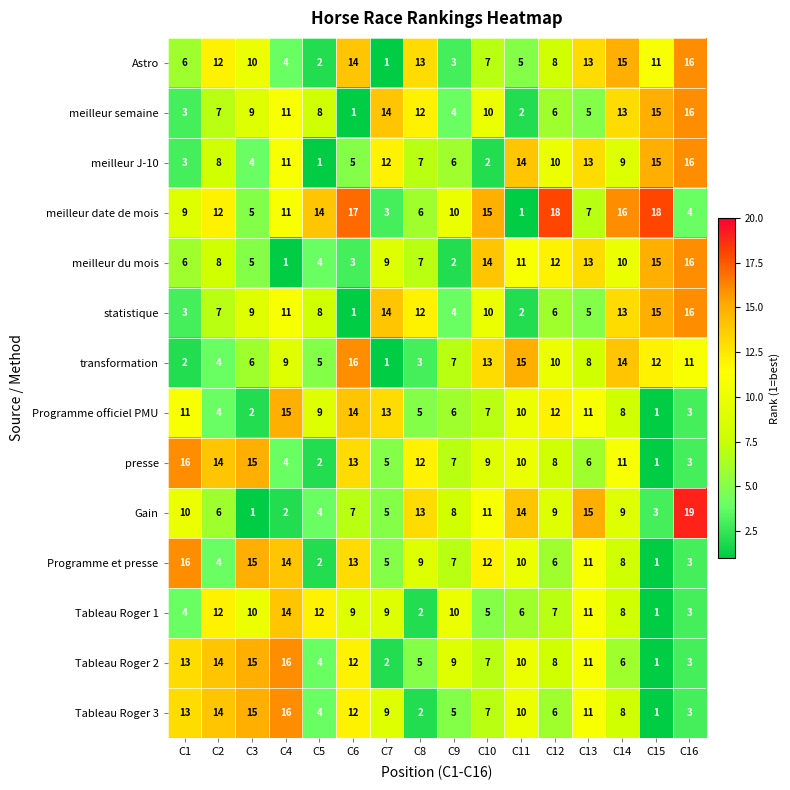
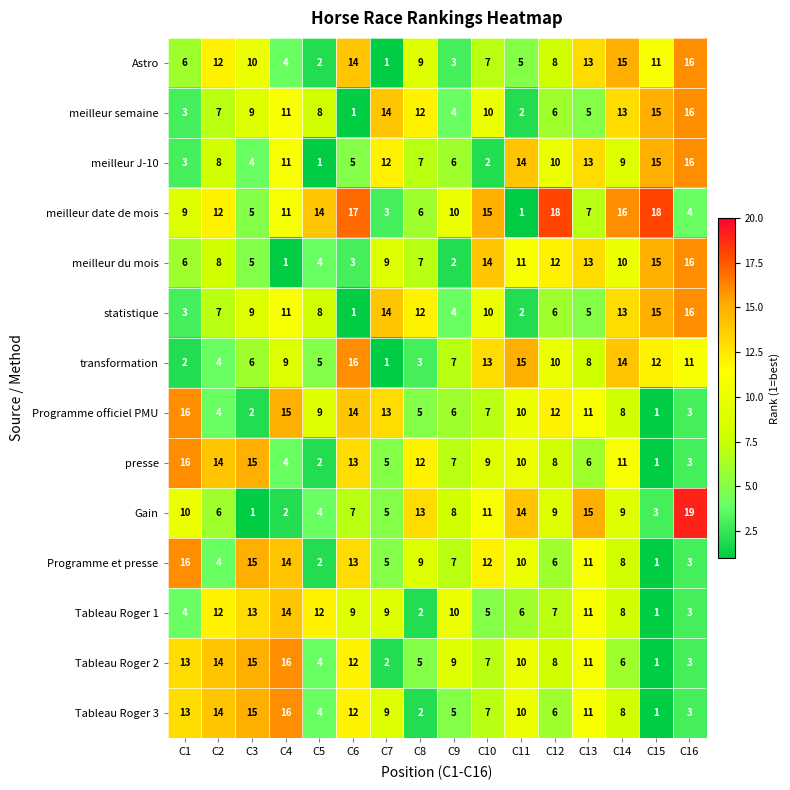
  {
    "Astro": {
      "C1": 6,
      "C2": 12,
      "C3": 10,
      "C4": 4,
      "C5": 2,
      "C6": 14,
      "C7": 1,
-     "C8": 13,
+     "C8": 9,
      "C9": 3,
      "C10": 7,
      "C11": 5,
      "C12": 8,
      "C13": 13,
      "C14": 15,
      "C15": 11,
      "C16": 16
    },
    "Programme officiel PMU": {
-     "C1": 11,
+     "C1": 16,
      "C2": 4,
      "C3": 2,
      "C4": 15,
      "C5": 9,
      "C6": 14,
      "C7": 13,
      "C8": 5,
      "C9": 6,
      "C10": 7,
      "C11": 10,
      "C12": 12,
      "C13": 11,
      "C14": 8,
      "C15": 1,
      "C16": 3
    },
    "Tableau Roger 1": {
      "C1": 4,
      "C2": 12,
-     "C3": 10,
+     "C3": 13,
      "C4": 14,
      "C5": 12,
      "C6": 9,
      "C7": 9,
      "C8": 2,
      "C9": 10,
      "C10": 5,
      "C11": 6,
      "C12": 7,
      "C13": 11,
      "C14": 8,
      "C15": 1,
      "C16": 3
    }
  }
